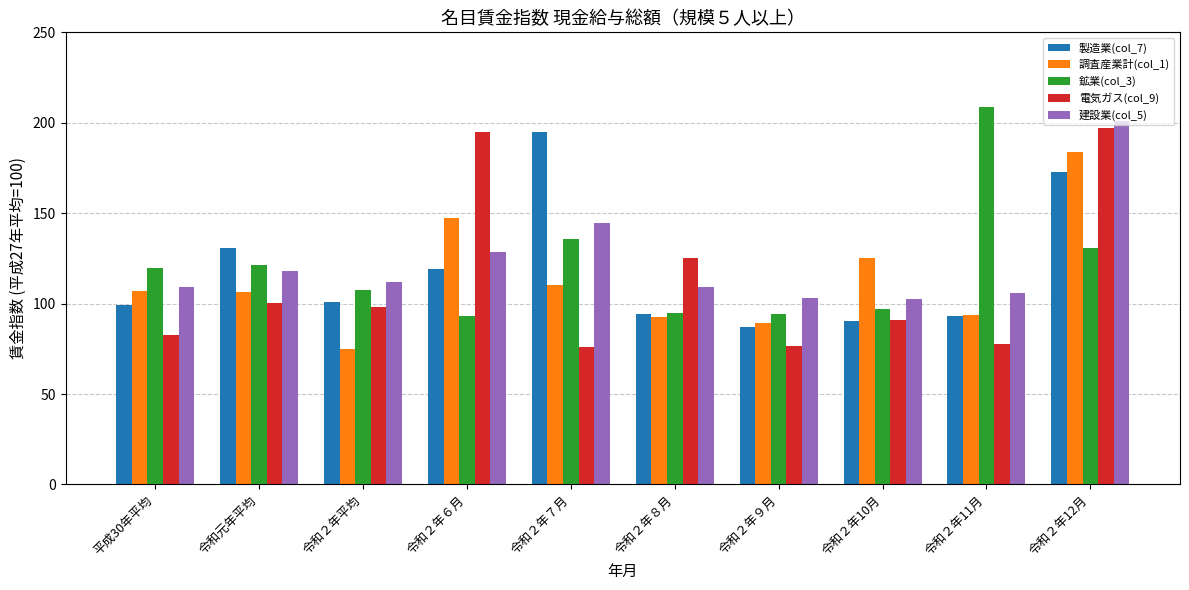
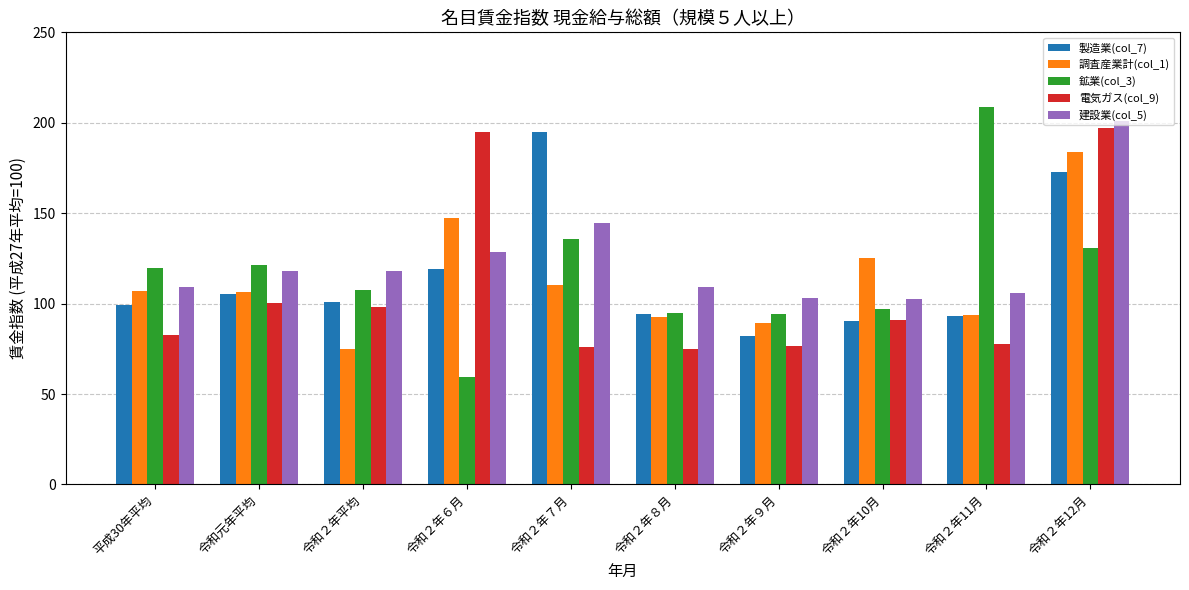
  {
    "製造業(col_7)": {
      "平成30年平均": 99,
-     "令和元年平均": 131,
+     "令和元年平均": 105,
      "令和２年平均": 101,
      "令和２年６月": 119,
      "令和２年７月": 195,
      "令和２年８月": 94,
-     "令和２年９月": 87,
+     "令和２年９月": 82,
      "令和２年10月": 90,
      "令和２年11月": 93,
      "令和２年12月": 173
    },
    "調査産業計(col_1)": {
      "平成30年平均": 107,
      "令和元年平均": 106,
      "令和２年平均": 75,
      "令和２年６月": 147,
      "令和２年７月": 110,
      "令和２年８月": 93,
      "令和２年９月": 90,
      "令和２年10月": 125,
      "令和２年11月": 94,
      "令和２年12月": 184
    },
    "鉱業(col_3)": {
      "平成30年平均": 120,
      "令和元年平均": 122,
      "令和２年平均": 107,
-     "令和２年６月": 93,
+     "令和２年６月": 60,
      "令和２年７月": 136,
      "令和２年８月": 95,
      "令和２年９月": 94,
      "令和２年10月": 97,
      "令和２年11月": 209,
      "令和２年12月": 131
    },
    "電気ガス(col_9)": {
      "平成30年平均": 83,
      "令和元年平均": 100,
      "令和２年平均": 98,
      "令和２年６月": 195,
      "令和２年７月": 76,
-     "令和２年８月": 125,
+     "令和２年８月": 75,
      "令和２年９月": 76,
      "令和２年10月": 91,
      "令和２年11月": 78,
      "令和２年12月": 197
    },
    "建設業(col_5)": {
      "平成30年平均": 109,
      "令和元年平均": 118,
-     "令和２年平均": 112,
+     "令和２年平均": 118,
      "令和２年６月": 128,
      "令和２年７月": 144,
      "令和２年８月": 109,
      "令和２年９月": 103,
      "令和２年10月": 103,
      "令和２年11月": 106
    }
  }
